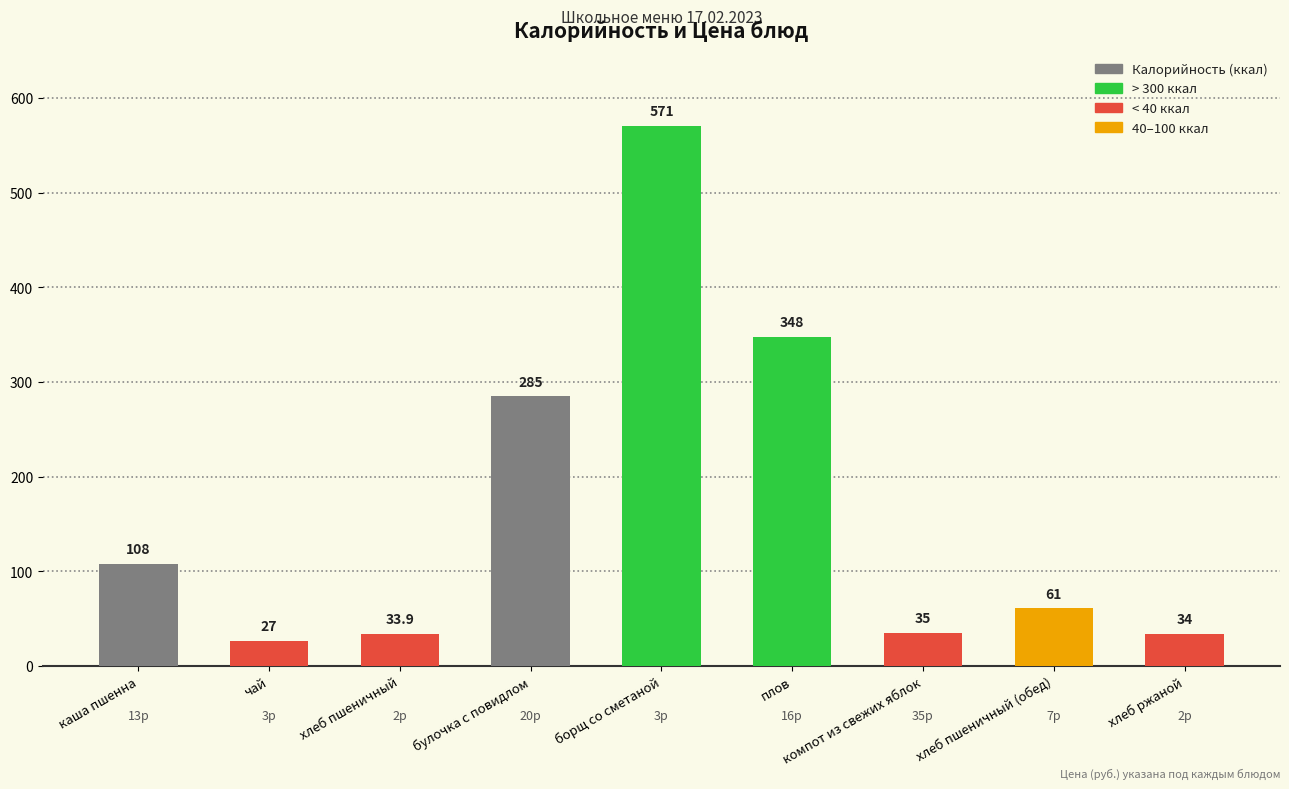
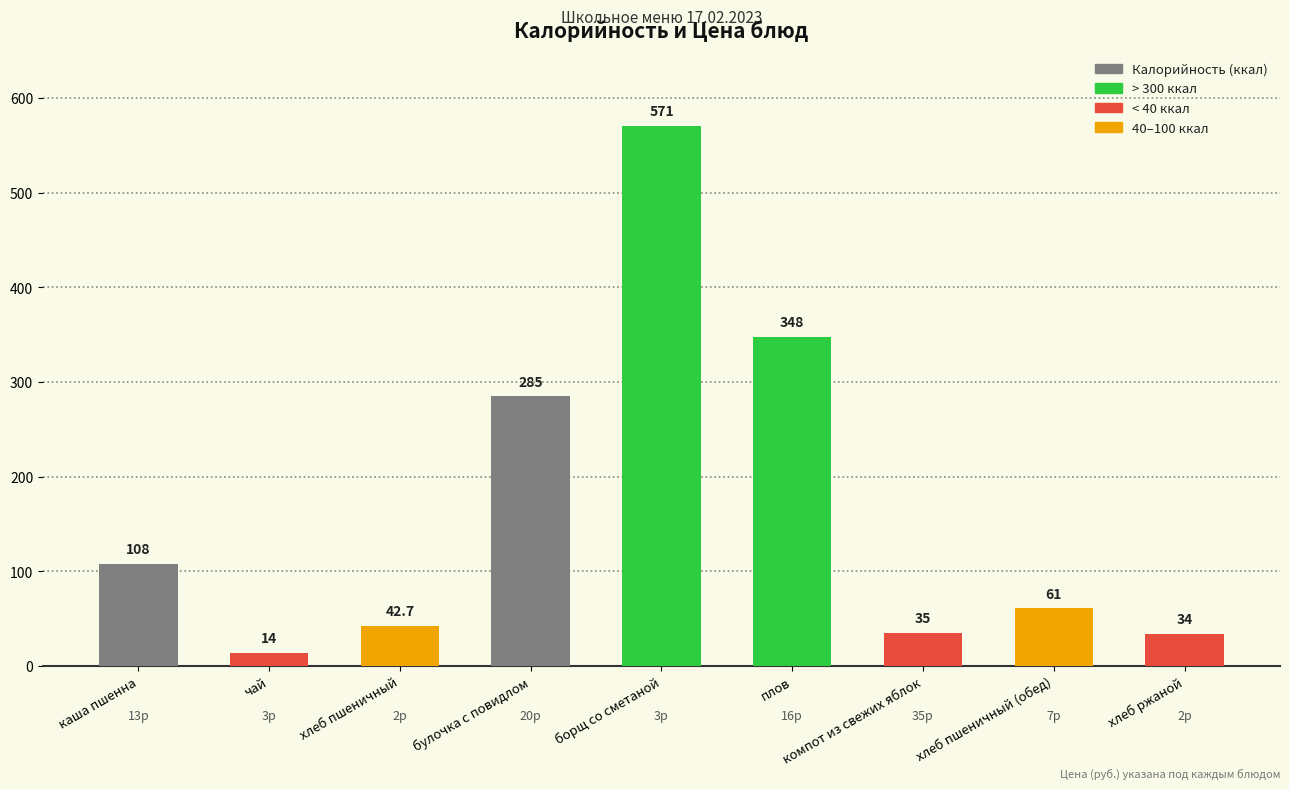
  {
    "каша пшенна": 108,
-   "чай": 27,
-   "хлеб пшеничный": 33.9,
+   "чай": 14,
+   "хлеб пшеничный": 42.7,
    "булочка с повидлом": 285,
    "борщ со сметаной": 571,
    "плов": 348,
    "компот из свежих яблок": 35,
    "хлеб пшеничный (обед)": 61,
    "хлеб ржаной": 34
  }
